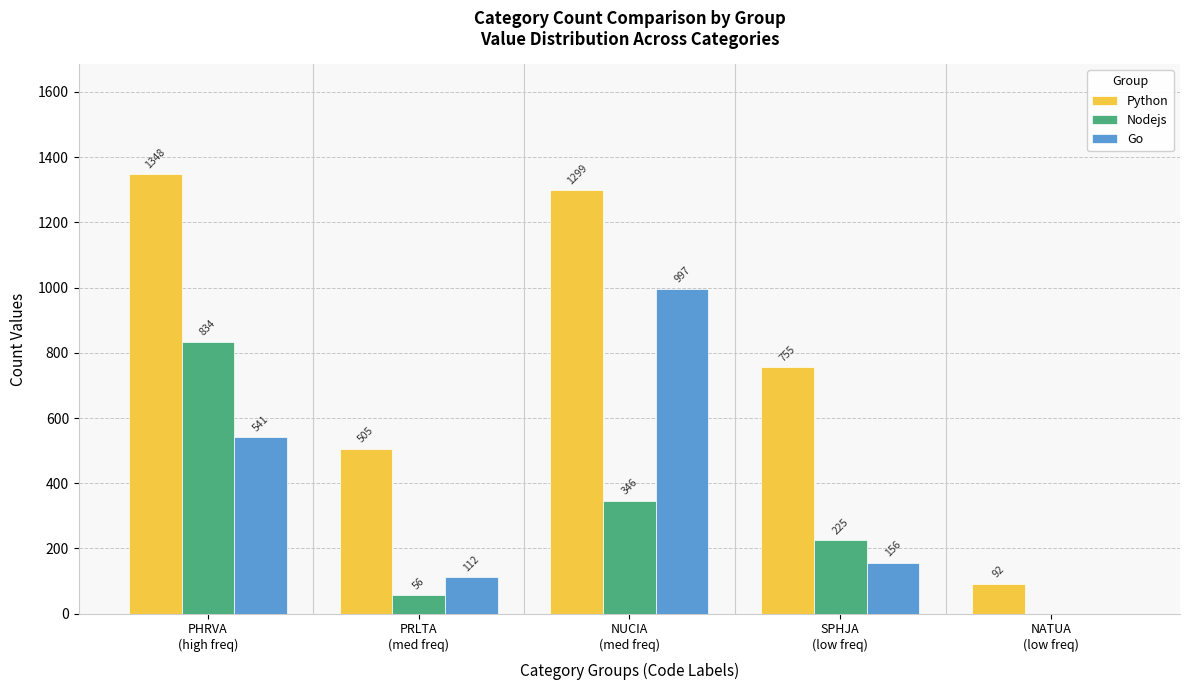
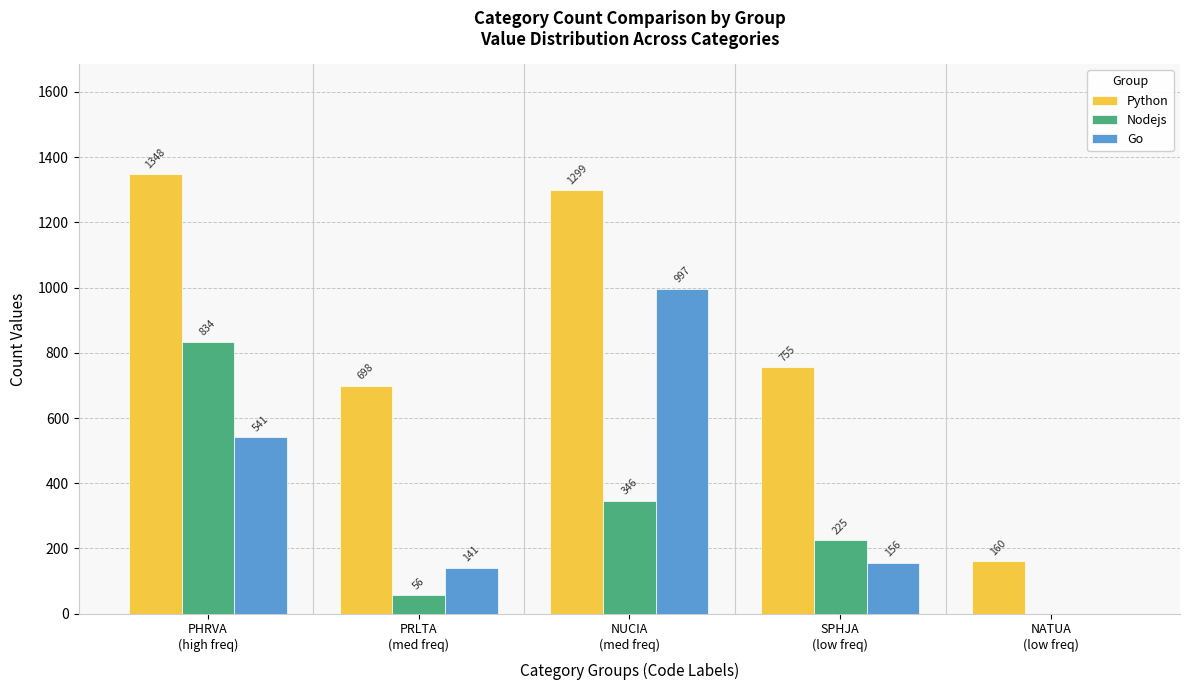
  {
    "Python": {
      "PHRVA (high freq)": 1348,
-     "PRLTA (med freq)": 505,
+     "PRLTA (med freq)": 698,
      "NUCIA (med freq)": 1299,
      "SPHJA (low freq)": 755,
-     "NATUA (low freq)": 92
+     "NATUA (low freq)": 160
    },
    "Nodejs": {
      "PHRVA (high freq)": 834,
      "PRLTA (med freq)": 56,
      "NUCIA (med freq)": 346,
      "SPHJA (low freq)": 225
    },
    "Go": {
      "PHRVA (high freq)": 541,
-     "PRLTA (med freq)": 112,
+     "PRLTA (med freq)": 141,
      "NUCIA (med freq)": 997,
      "SPHJA (low freq)": 156
    }
  }
